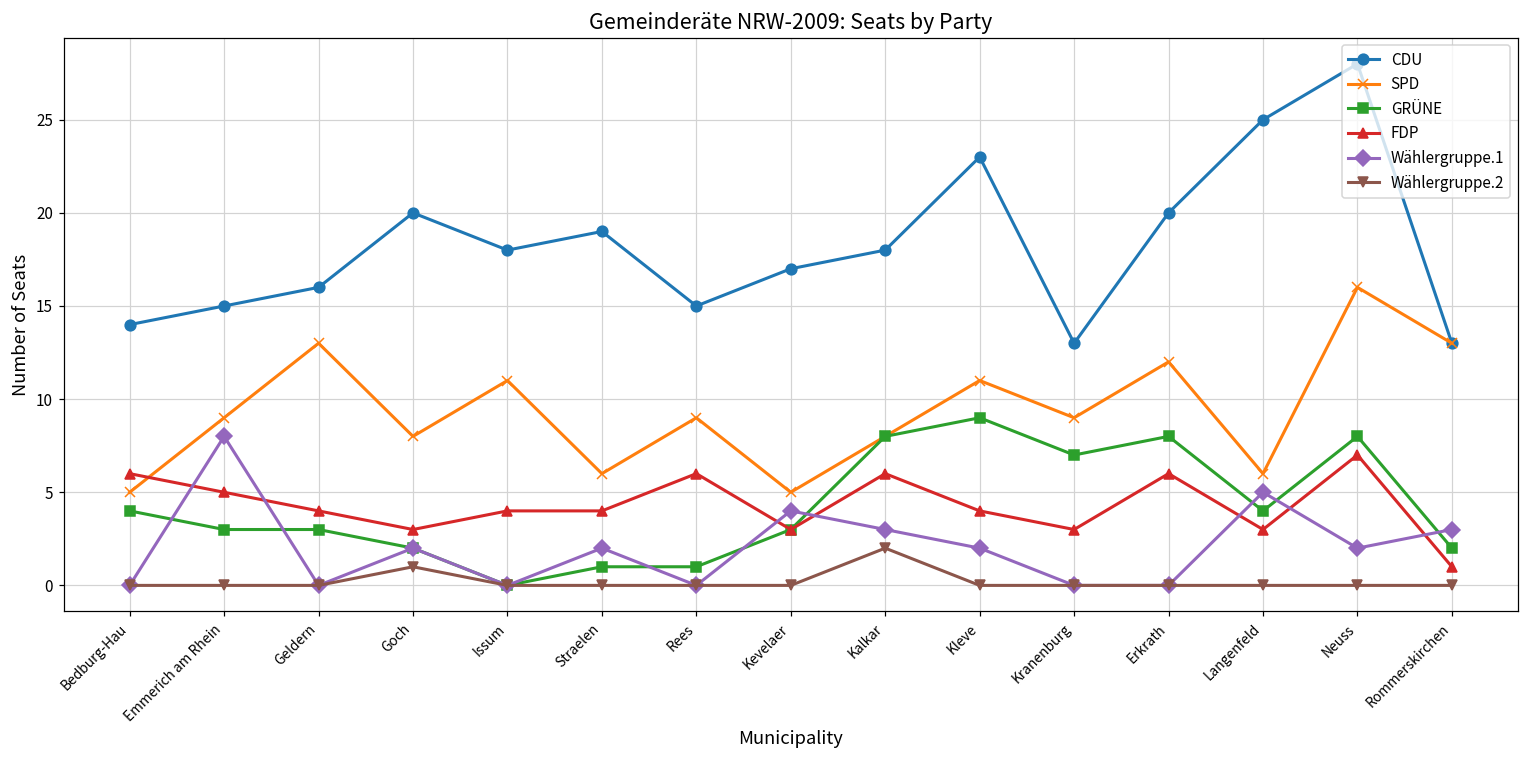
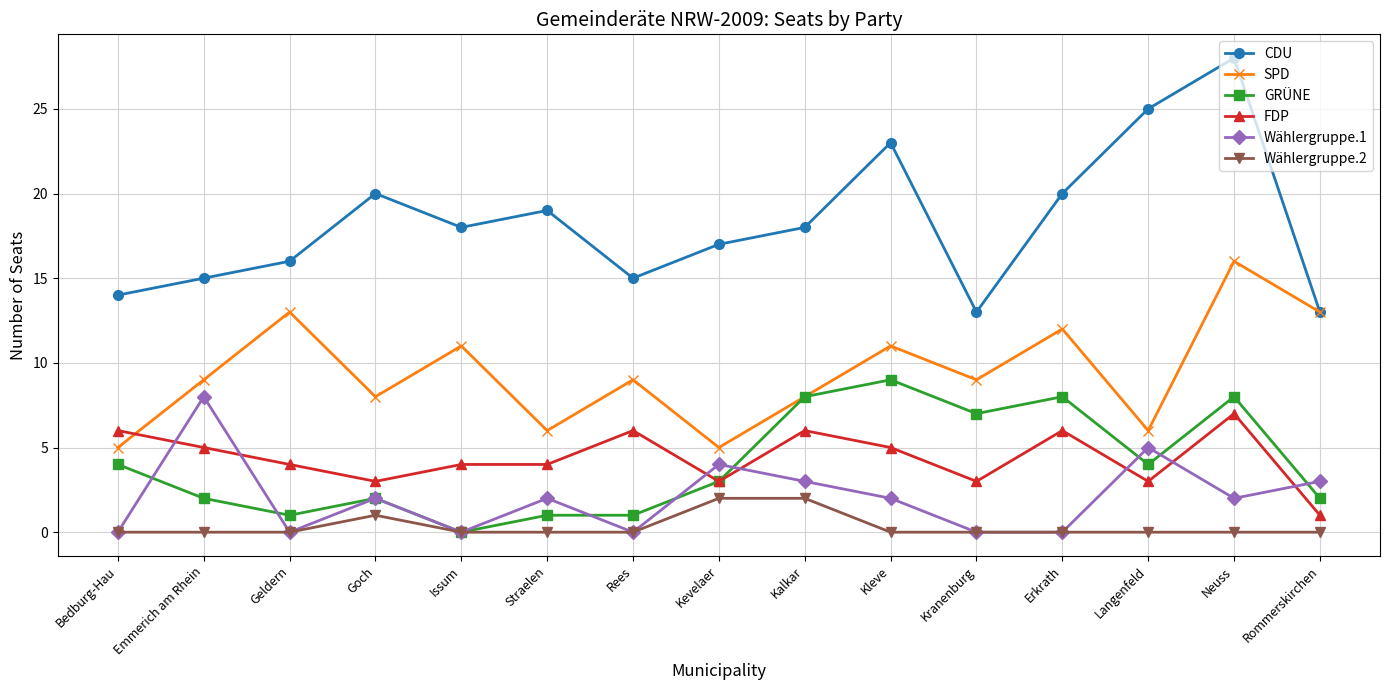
  {
    "CDU": {
      "Bedburg-Hau": 14,
      "Emmerich am Rhein": 15,
      "Geldern": 16,
      "Goch": 20,
      "Issum": 18,
      "Straelen": 19,
      "Rees": 15,
      "Kevelaer": 17,
      "Kalkar": 18,
      "Kleve": 23,
      "Kranenburg": 13,
      "Erkrath": 20,
      "Langenfeld": 25
    },
    "SPD": {
      "Bedburg-Hau": 5,
      "Emmerich am Rhein": 9,
      "Geldern": 13,
      "Goch": 8,
      "Issum": 11,
      "Straelen": 6,
      "Rees": 9,
      "Kevelaer": 5,
      "Kleve": 11,
      "Kranenburg": 9,
      "Erkrath": 12,
      "Langenfeld": 6,
      "Neuss": 16
    },
    "GRÜNE": {
      "Bedburg-Hau": 4,
-     "Emmerich am Rhein": 3,
-     "Geldern": 3,
+     "Emmerich am Rhein": 2,
+     "Geldern": 1,
      "Straelen": 1,
      "Rees": 1,
      "Kleve": 9,
      "Kranenburg": 7,
      "Erkrath": 8,
      "Langenfeld": 4,
      "Neuss": 8,
      "Rommerskirchen": 2
    },
    "FDP": {
      "Bedburg-Hau": 6,
      "Emmerich am Rhein": 5,
      "Geldern": 4,
      "Goch": 3,
      "Issum": 4,
      "Straelen": 4,
      "Rees": 6,
      "Kalkar": 6,
-     "Kleve": 4,
+     "Kleve": 5,
      "Kranenburg": 3,
      "Erkrath": 6,
      "Langenfeld": 3,
      "Neuss": 7,
      "Rommerskirchen": 1
    },
    "Wählergruppe.1": {
      "Emmerich am Rhein": 8,
      "Straelen": 2,
      "Kevelaer": 4,
      "Kalkar": 3,
      "Kleve": 2,
      "Langenfeld": 5,
      "Neuss": 2,
      "Rommerskirchen": 3
    },
    "Wählergruppe.2": {
      "Emmerich am Rhein": 0,
      "Goch": 1,
      "Straelen": 0,
-     "Kevelaer": 0,
+     "Kevelaer": 2,
      "Kalkar": 2,
      "Kleve": 0,
      "Langenfeld": 0,
      "Neuss": 0,
      "Rommerskirchen": 0
    }
  }
